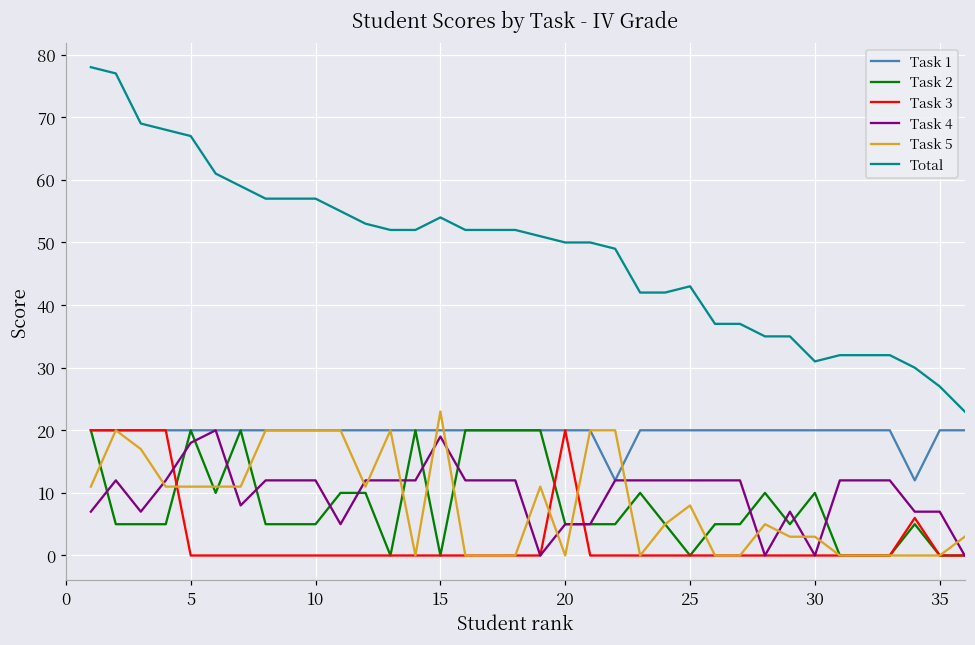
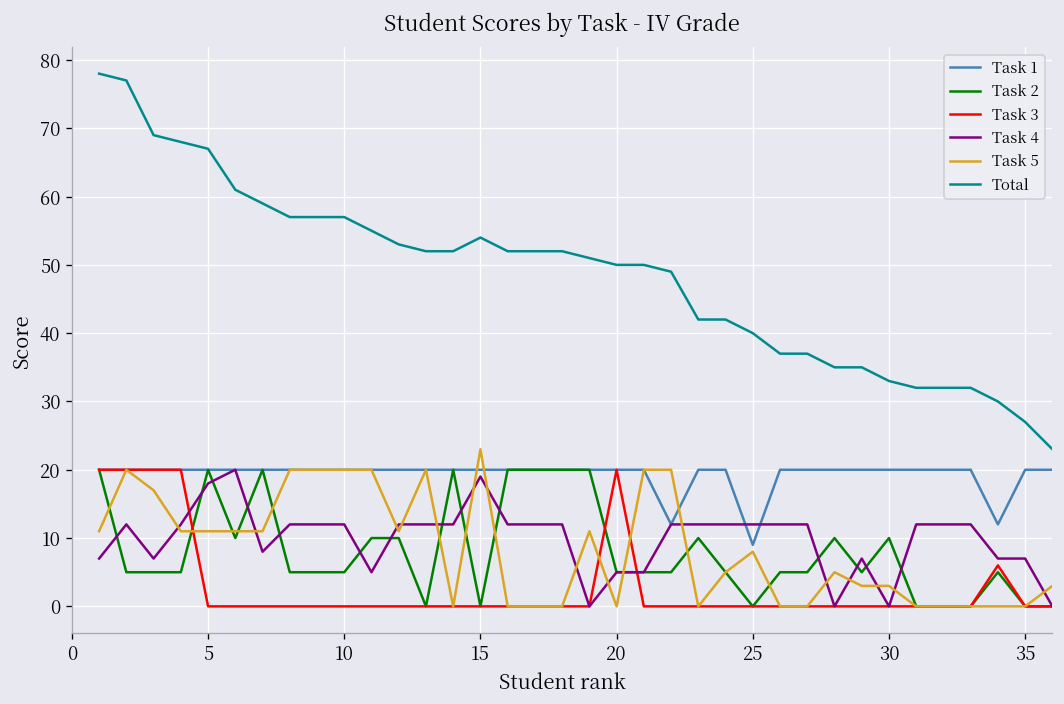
  {
    "Task 1": {
      "15": 20,
-     "25": 20,
+     "25": 9,
      "30": 20,
      "35": 20
    },
    "Task 2": {
      "10": 5,
      "30": 10
    },
    "Task 3": {
      "5": 0,
      "10": 0
    },
    "Task 4": {
      "5": 18,
      "10": 12,
      "15": 19,
      "25": 12,
      "35": 7
    },
    "Task 5": {
      "5": 11,
      "15": 23,
      "20": 0,
      "25": 8,
      "30": 3
    },
    "Total": {
      "5": 67,
      "10": 57,
      "15": 54,
      "20": 50,
-     "25": 43,
-     "30": 31,
+     "25": 40,
+     "30": 33,
      "35": 27
    }
  }
